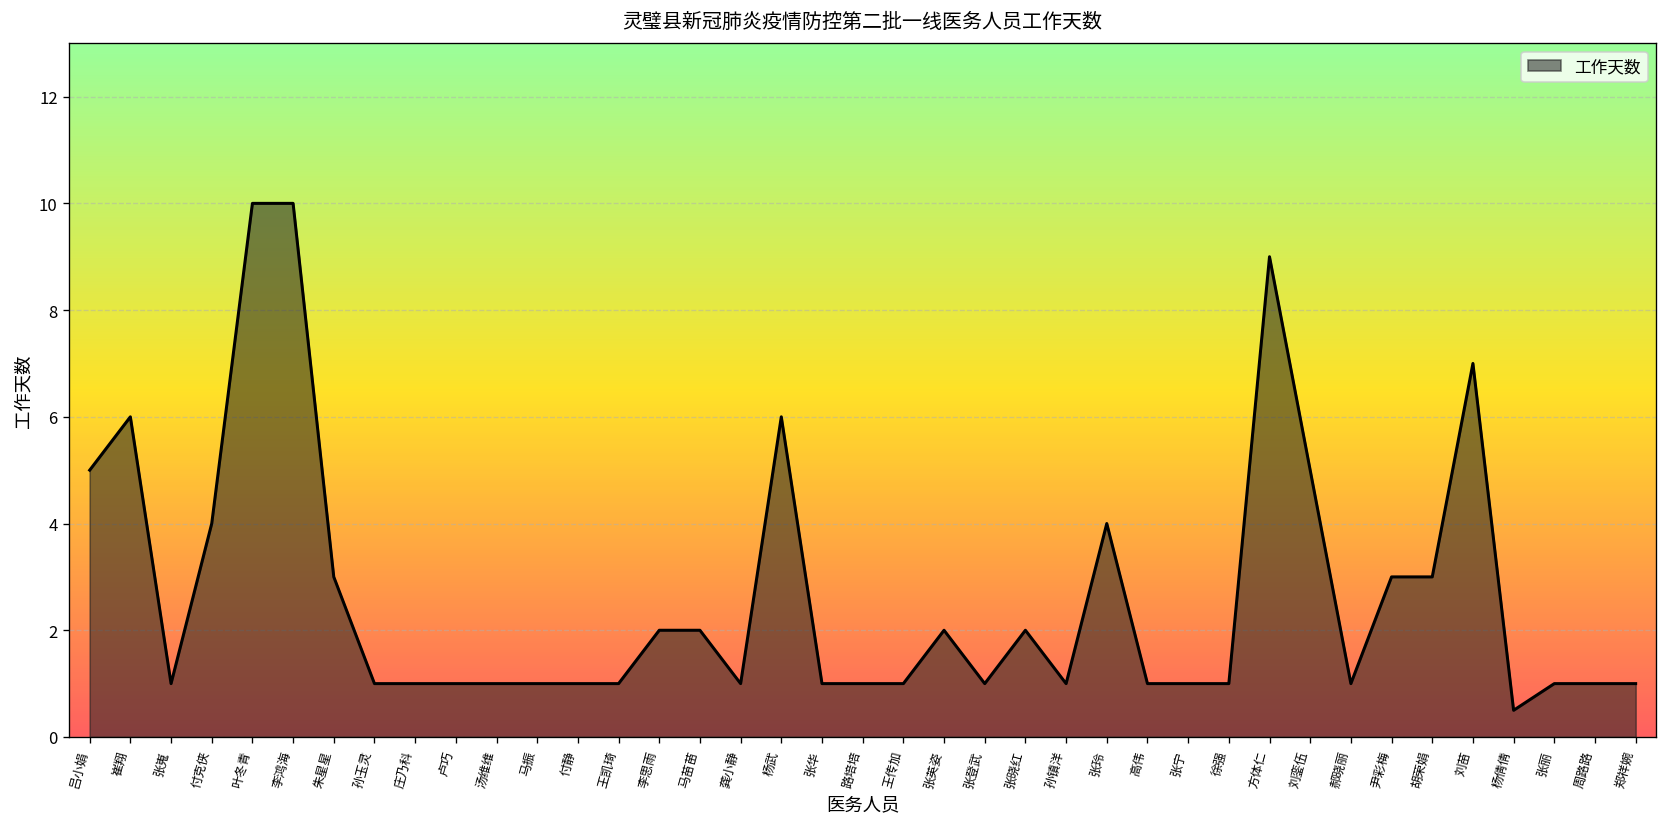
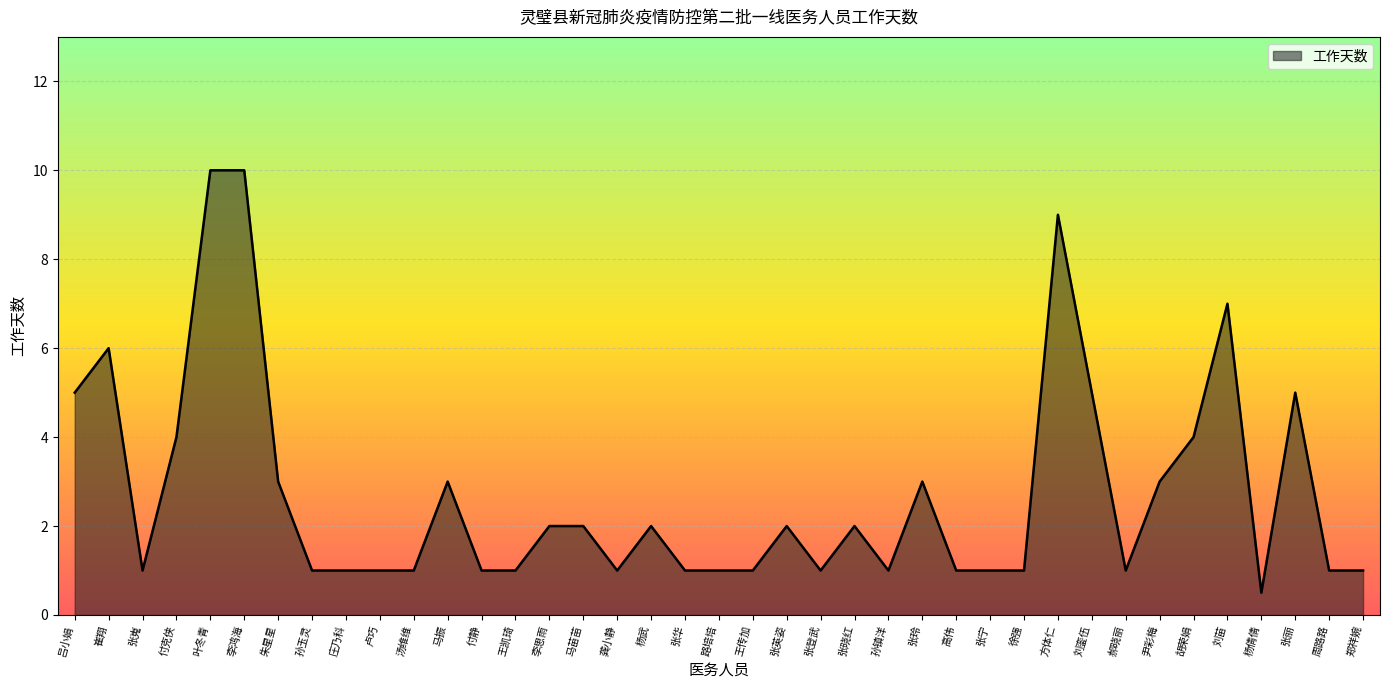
  {
    "吕小娟": 5,
    "崔翔": 6,
    "张嵬": 1,
    "付克侠": 4,
    "叶冬青": 10,
    "李鸿海": 10,
    "朱星星": 3,
    "孙玉灵": 1,
    "庄乃科": 1,
    "卢巧": 1,
    "汤维维": 1,
-   "马振": 1,
+   "马振": 3,
    "付静": 1,
    "王凯琦": 1,
    "李思雨": 2,
    "马苗苗": 2,
    "龚小静": 1,
-   "杨武": 6,
+   "杨武": 2,
    "张华": 1,
    "路培培": 1,
    "王传加": 1,
    "张英姿": 2,
    "张登武": 1,
    "张晓红": 2,
    "孙镇洋": 1,
-   "张玲": 4,
+   "张玲": 3,
    "高伟": 1,
    "张宁": 1,
    "徐强": 1,
    "方体仁": 9,
    "刘銮伍": 5,
    "郝晓丽": 1,
    "尹彩梅": 3,
-   "胡荣娟": 3,
+   "胡荣娟": 4,
    "刘苗": 7,
    "杨倩倩": 0.5,
-   "张丽": 1,
+   "张丽": 5,
    "周路路": 1,
    "郑祥婉": 1
  }
